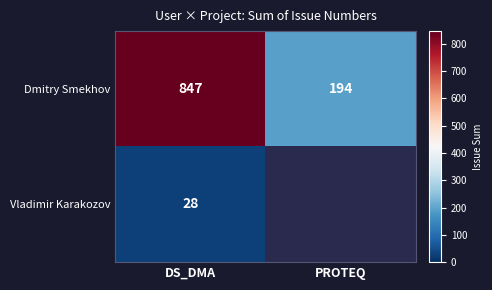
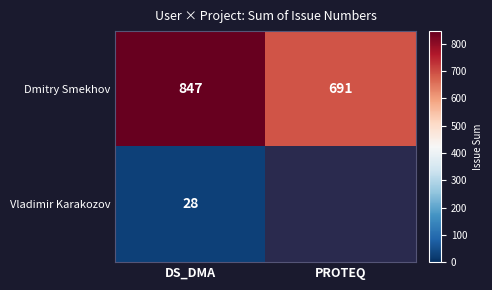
  {
    "Dmitry Smekhov": {
      "DS_DMA": 847,
-     "PROTEQ": 194
+     "PROTEQ": 691
    },
    "Vladimir Karakozov": {
      "DS_DMA": 28
    }
  }
